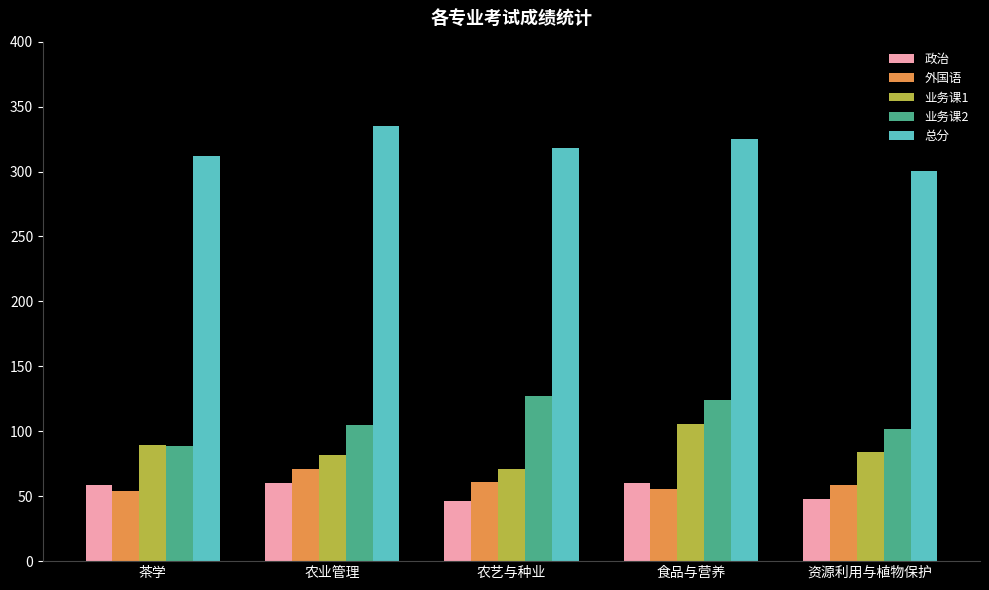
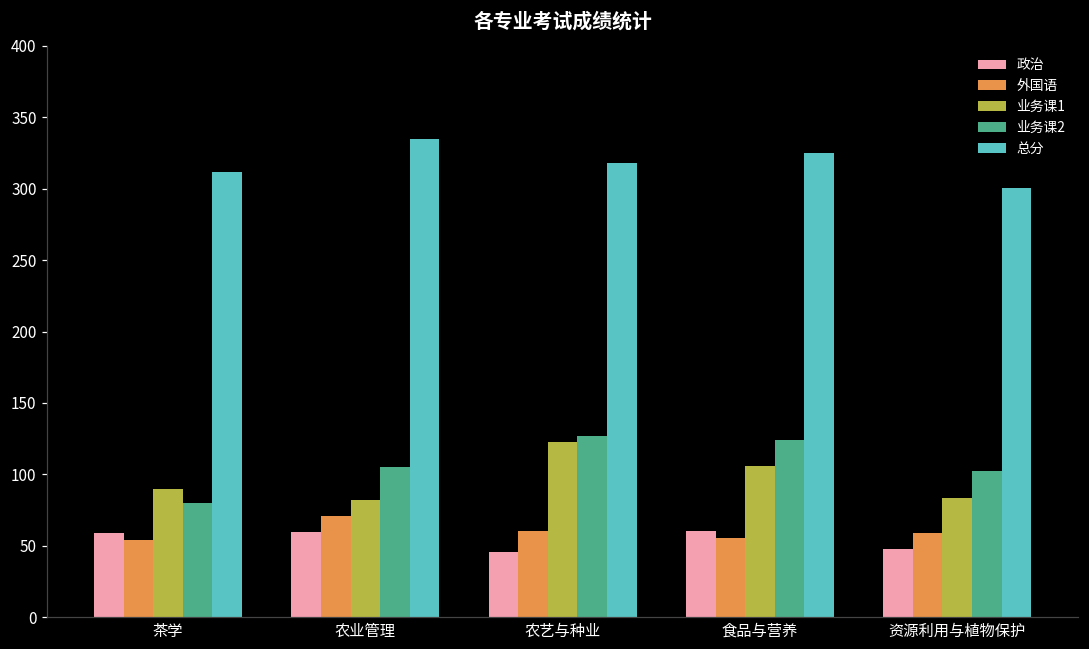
  {
    "政治": {
      "茶学": 59,
      "农业管理": 60,
      "农艺与种业": 46,
      "食品与营养": 60,
      "资源利用与植物保护": 48
    },
    "外国语": {
      "茶学": 54,
      "农业管理": 71,
      "农艺与种业": 61,
      "食品与营养": 56,
      "资源利用与植物保护": 59
    },
    "业务课1": {
      "茶学": 90,
      "农业管理": 82,
-     "农艺与种业": 71,
+     "农艺与种业": 123,
      "食品与营养": 106,
      "资源利用与植物保护": 84
    },
    "业务课2": {
-     "茶学": 89,
+     "茶学": 80,
      "农业管理": 105,
      "农艺与种业": 127,
      "食品与营养": 124,
      "资源利用与植物保护": 102
    },
    "总分": {
      "茶学": 312,
      "农业管理": 335,
      "农艺与种业": 318,
      "食品与营养": 325,
      "资源利用与植物保护": 300
    }
  }
